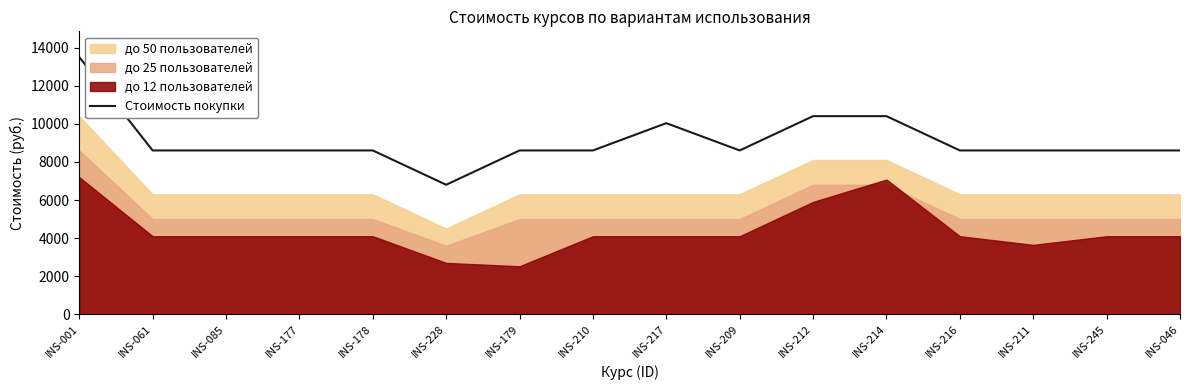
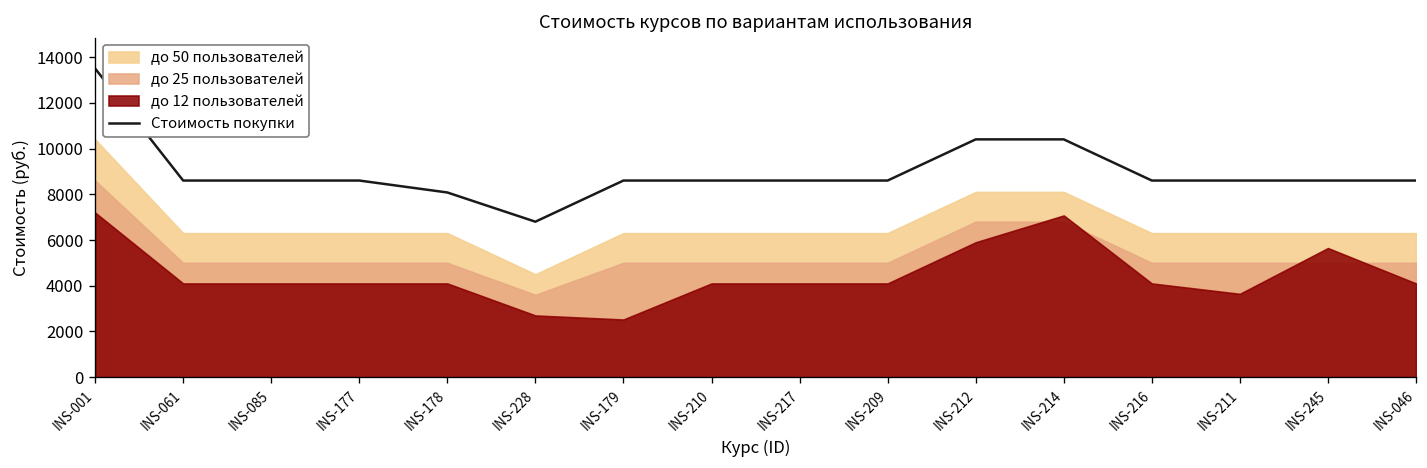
  {
    "Стоимость покупки": {
      "INS-001": 13500,
      "INS-061": 8600,
      "INS-085": 8600,
      "INS-177": 8600,
-     "INS-178": 8600,
+     "INS-178": 8100,
      "INS-228": 6800,
      "INS-179": 8600,
      "INS-210": 8600,
-     "INS-217": 10000,
+     "INS-217": 8600,
      "INS-209": 8600,
      "INS-212": 10400,
      "INS-214": 10400,
      "INS-216": 8600,
      "INS-211": 8600,
      "INS-245": 8600,
      "INS-046": 8600
    },
    "до 12 пользователей": {
      "INS-001": 7200,
      "INS-061": 4100,
      "INS-085": 4100,
      "INS-177": 4100,
      "INS-178": 4100,
      "INS-228": 2700,
      "INS-179": 2500,
      "INS-210": 4100,
      "INS-217": 4100,
      "INS-209": 4100,
      "INS-212": 5900,
      "INS-214": 7100,
      "INS-216": 4100,
      "INS-211": 3600,
-     "INS-245": 4100,
+     "INS-245": 5600,
      "INS-046": 4100
    }
  }
